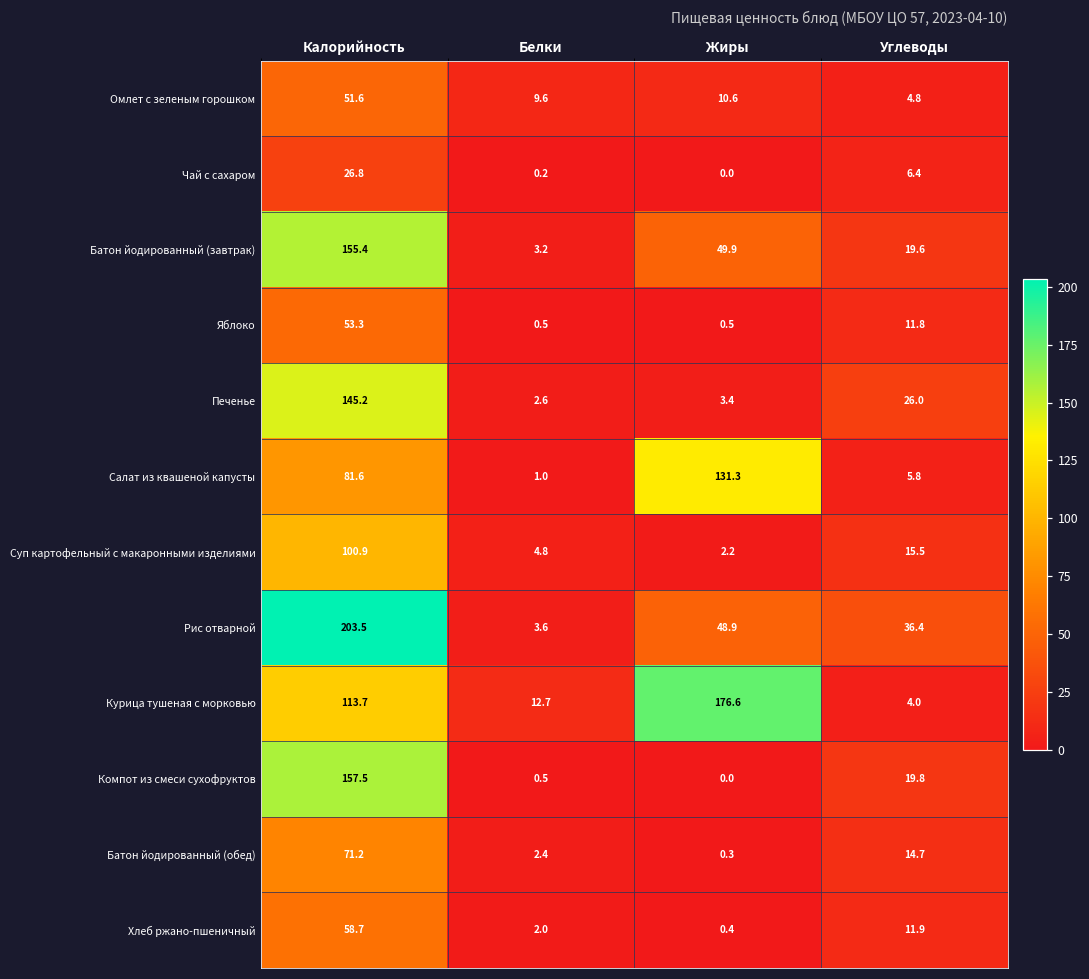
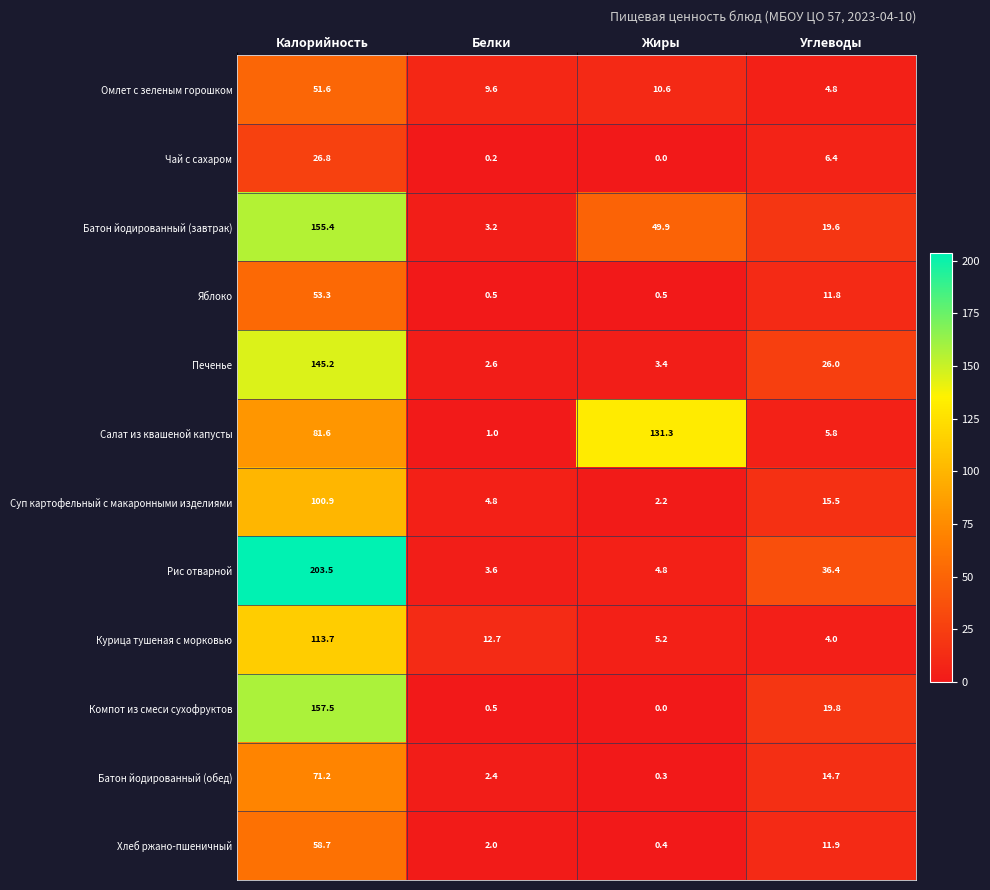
  {
    "Омлет с зеленым горошком": {
      "Калорийность": 51.6,
      "Белки": 9.6,
      "Жиры": 10.6,
      "Углеводы": 4.8
    },
    "Чай с сахаром": {
      "Калорийность": 26.8,
      "Белки": 0.2,
      "Жиры": 0.0,
      "Углеводы": 6.4
    },
    "Батон йодированный (завтрак)": {
      "Калорийность": 155.4,
      "Белки": 3.2,
      "Жиры": 49.9,
      "Углеводы": 19.6
    },
    "Яблоко": {
      "Калорийность": 53.3,
      "Белки": 0.5,
      "Жиры": 0.5,
      "Углеводы": 11.8
    },
    "Печенье": {
      "Калорийность": 145.2,
      "Белки": 2.6,
      "Жиры": 3.4,
      "Углеводы": 26.0
    },
    "Салат из квашеной капусты": {
      "Калорийность": 81.6,
      "Белки": 1.0,
      "Жиры": 131.3,
      "Углеводы": 5.8
    },
    "Суп картофельный с макаронными изделиями": {
      "Калорийность": 100.9,
      "Белки": 4.8,
      "Жиры": 2.2,
      "Углеводы": 15.5
    },
    "Рис отварной": {
      "Калорийность": 203.5,
      "Белки": 3.6,
-     "Жиры": 48.9,
+     "Жиры": 4.8,
      "Углеводы": 36.4
    },
    "Курица тушеная с морковью": {
      "Калорийность": 113.7,
      "Белки": 12.7,
-     "Жиры": 176.6,
+     "Жиры": 5.2,
      "Углеводы": 4.0
    },
    "Компот из смеси сухофруктов": {
      "Калорийность": 157.5,
      "Белки": 0.5,
      "Жиры": 0.0,
      "Углеводы": 19.8
    },
    "Батон йодированный (обед)": {
      "Калорийность": 71.2,
      "Белки": 2.4,
      "Жиры": 0.3,
      "Углеводы": 14.7
    },
    "Хлеб ржано-пшеничный": {
      "Калорийность": 58.7,
      "Белки": 2.0,
      "Жиры": 0.4,
      "Углеводы": 11.9
    }
  }
